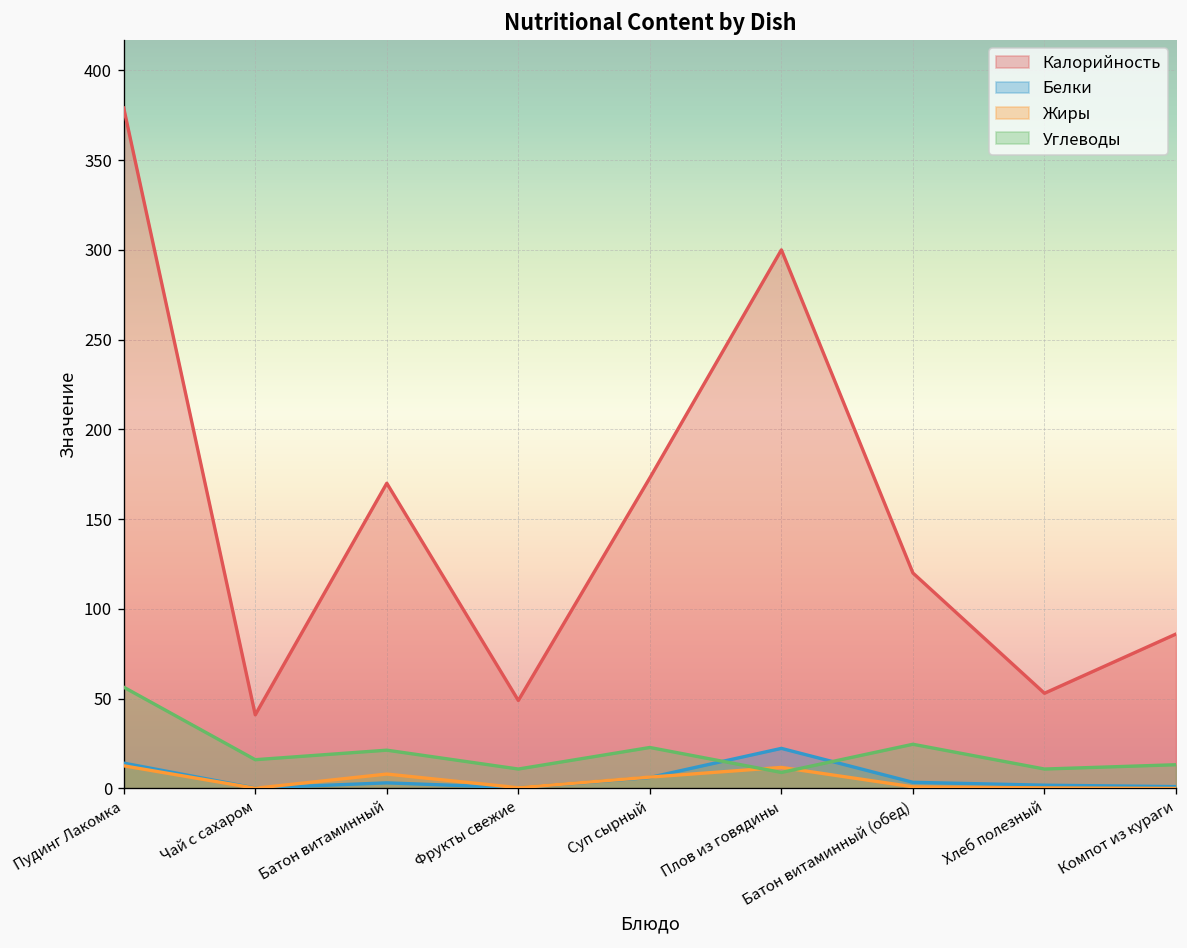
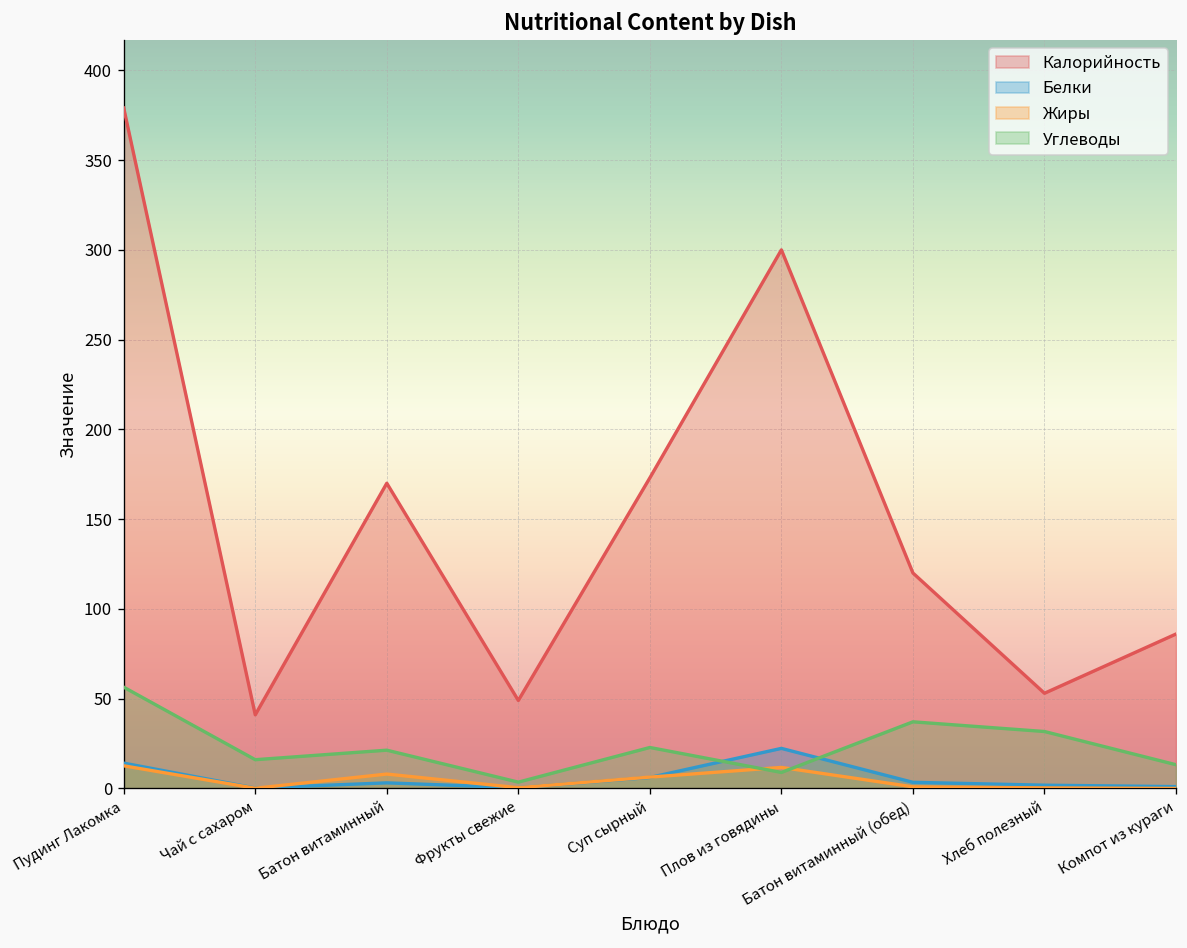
  {
    "Белки": {
      "Батон витаминный": 3,
      "Плов из говядины": 22,
      "Батон витаминный (обед)": 3
    },
    "Углеводы": {
      "Пудинг Лакомка": 56,
      "Чай с сахаром": 16,
      "Батон витаминный": 21,
-     "Фрукты свежие": 11,
+     "Фрукты свежие": 4,
      "Суп сырный": 23,
      "Плов из говядины": 9,
-     "Батон витаминный (обед)": 25,
-     "Хлеб полезный": 11,
+     "Батон витаминный (обед)": 37,
+     "Хлеб полезный": 32,
      "Компот из кураги": 13
    }
  }
